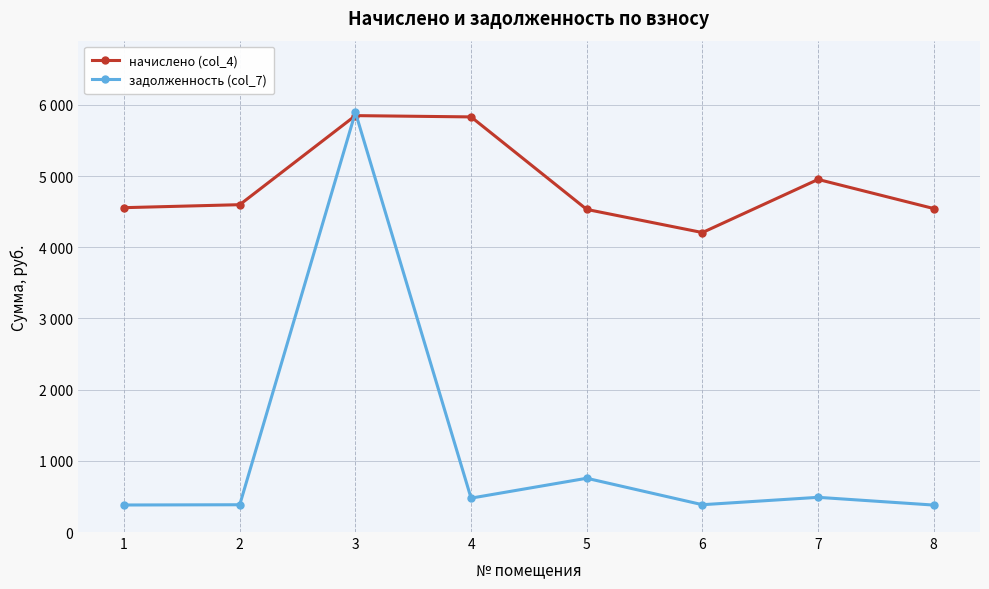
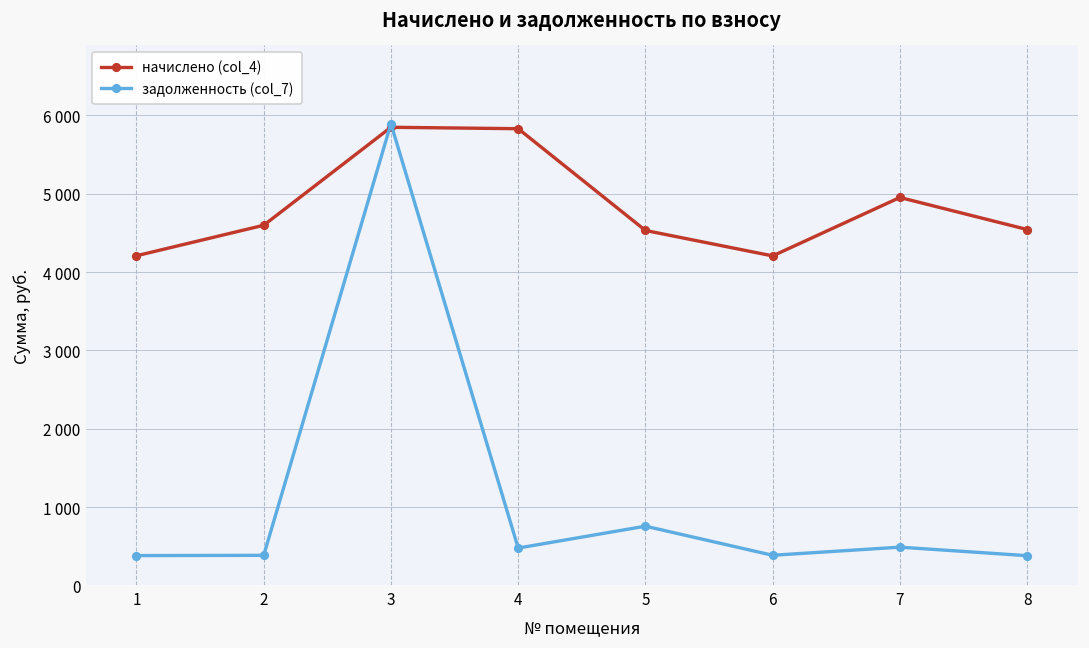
  {
    "начислено (col_4)": {
-     "1": 4600,
+     "1": 4200,
      "2": 4600,
      "3": 5800,
      "4": 5800,
      "5": 4500,
      "6": 4200,
      "7": 5000,
      "8": 4500
    },
    "задолженность (col_7)": {
      "1": 400,
      "2": 400,
      "3": 5900,
      "4": 500,
      "5": 800,
      "6": 400,
      "7": 500,
      "8": 400
    }
  }
